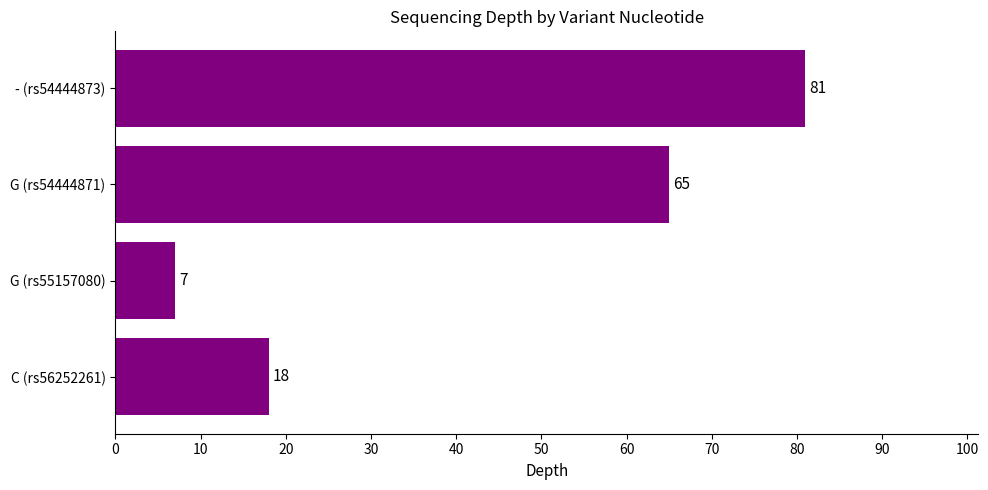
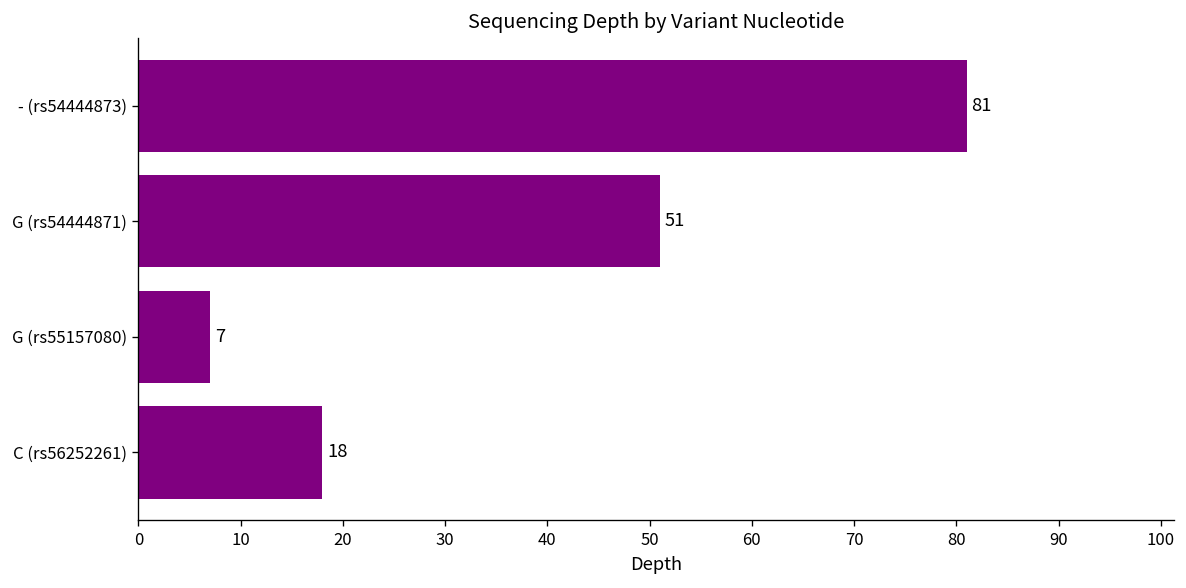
  {
    "- (rs54444873)": 81,
-   "G (rs54444871)": 65,
+   "G (rs54444871)": 51,
    "G (rs55157080)": 7,
    "C (rs56252261)": 18
  }
